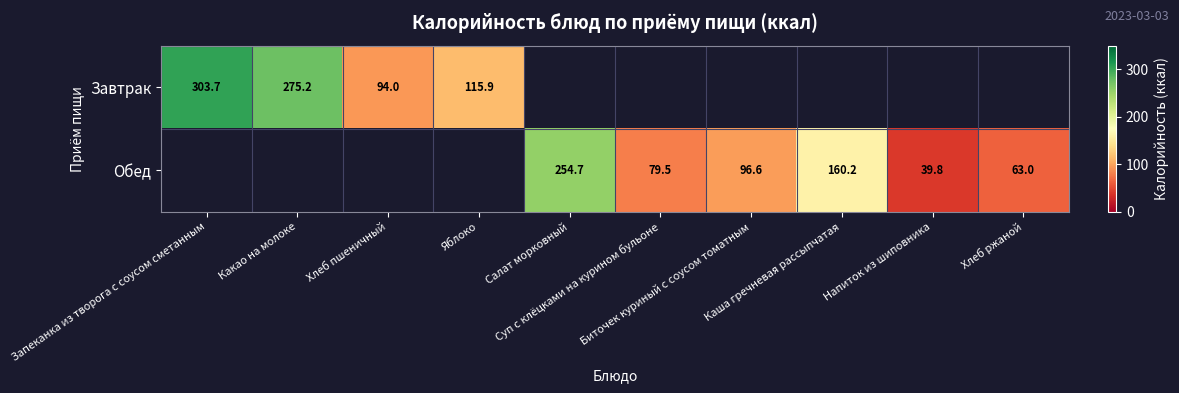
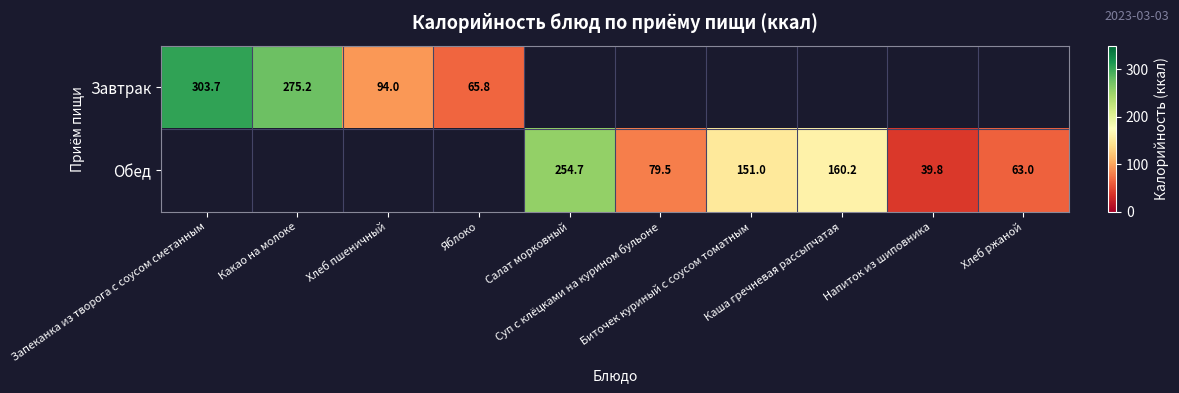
  {
    "Завтрак": {
      "Запеканка из творога с соусом сметанным": 303.7,
      "Какао на молоке": 275.2,
      "Хлеб пшеничный": 94.0,
-     "Яблоко": 115.9
+     "Яблоко": 65.8
    },
    "Обед": {
      "Салат морковный": 254.7,
      "Суп с клёцками на курином бульоне": 79.5,
-     "Биточек куриный с соусом томатным": 96.6,
+     "Биточек куриный с соусом томатным": 151.0,
      "Каша гречневая рассыпчатая": 160.2,
      "Напиток из шиповника": 39.8,
      "Хлеб ржаной": 63.0
    }
  }
